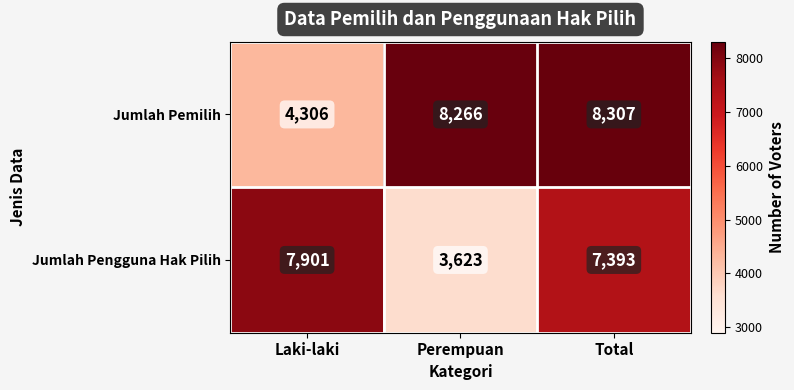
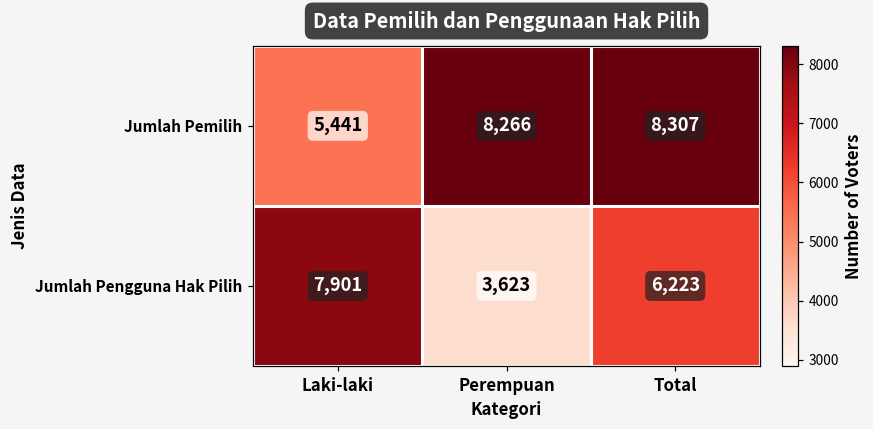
  {
    "Jumlah Pemilih": {
-     "Laki-laki": "4,306"
+     "Laki-laki": "5,441"
    },
    "Jumlah Pengguna Hak Pilih": {
-     "Total": "7,393"
+     "Total": "6,223"
    }
  }
